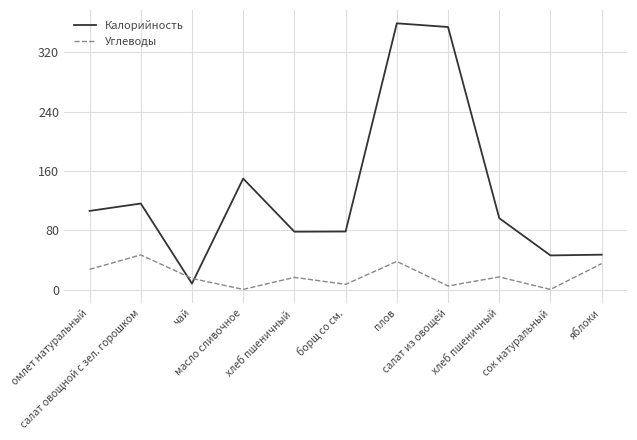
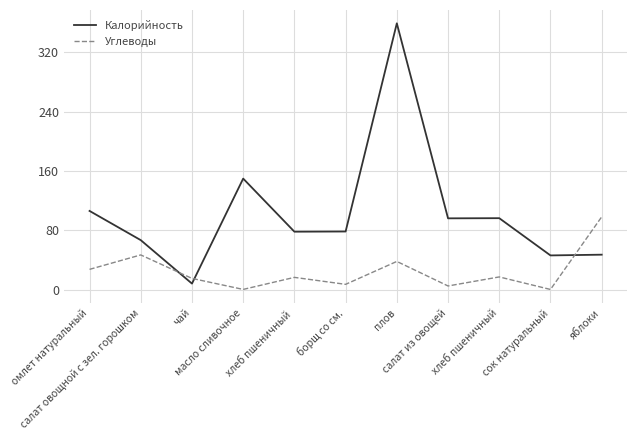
  {
    "Калорийность": {
      "омлет натуральный": 110,
-     "салат овощной с зел. горошком": 120,
+     "салат овощной с зел. горошком": 70,
      "чай": 10,
      "масло сливочное": 150,
      "борщ со см.": 80,
      "плов": 360,
-     "салат из овощей": 350,
+     "салат из овощей": 100,
      "сок натуральный": 50,
      "яблоки": 50
    },
    "Углеводы": {
      "омлет натуральный": 30,
      "салат овощной с зел. горошком": 50,
      "чай": 20,
      "масло сливочное": 0,
      "борщ со см.": 10,
      "плов": 40,
      "салат из овощей": 0,
      "сок натуральный": 0,
-     "яблоки": 40
+     "яблоки": 100
    }
  }
